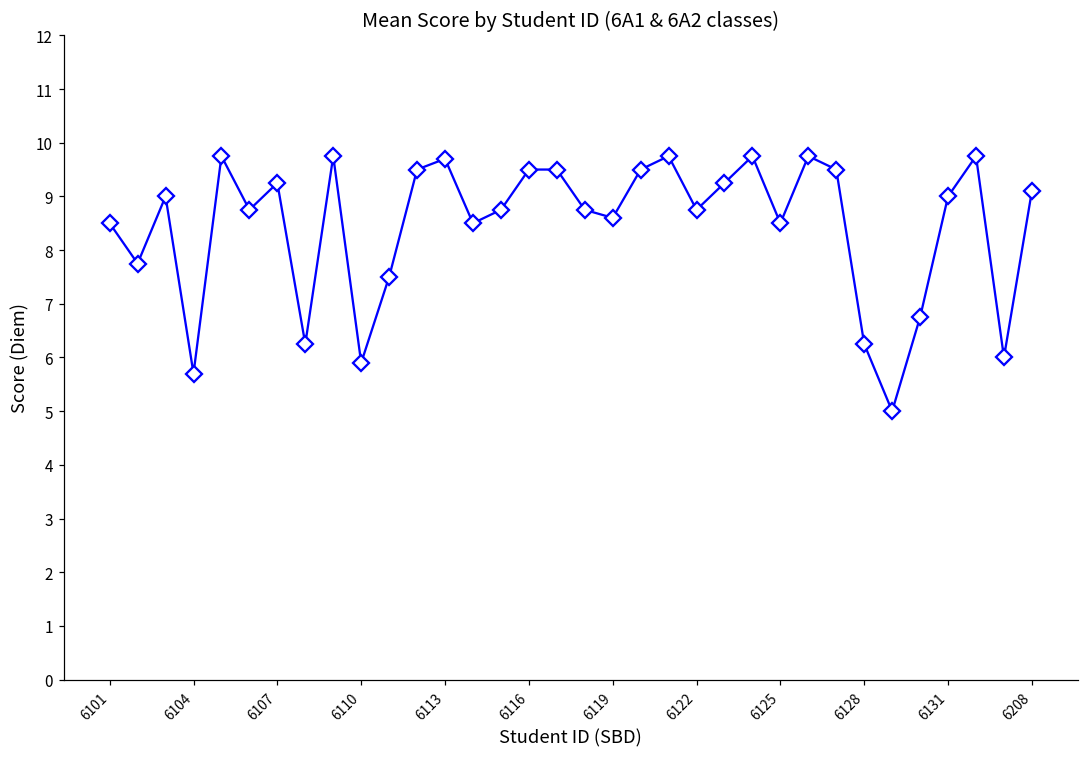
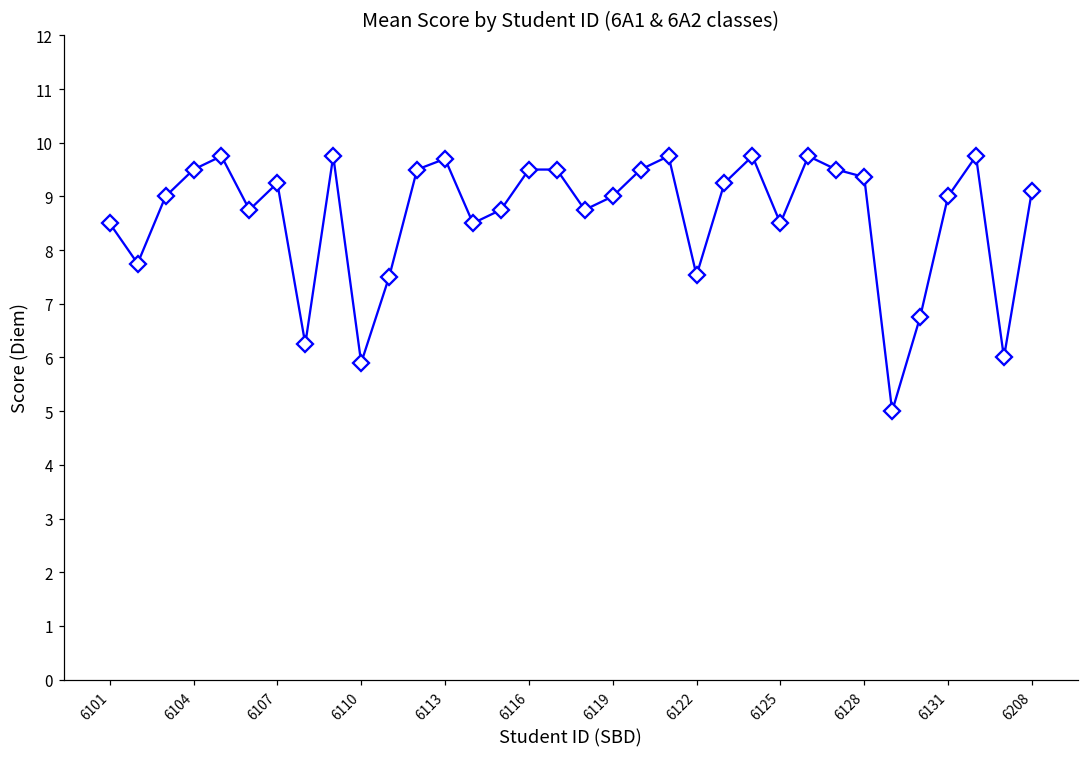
  {
    "6101": 8.5,
-   "6104": 5.7,
+   "6104": 9.5,
    "6107": 9.3,
    "6110": 5.9,
    "6113": 9.7,
    "6116": 9.5,
-   "6119": 8.6,
-   "6122": 8.8,
+   "6119": 9.0,
+   "6122": 7.5,
    "6125": 8.5,
-   "6128": 6.3,
+   "6128": 9.4,
    "6131": 9.0,
    "6208": 9.1
  }
